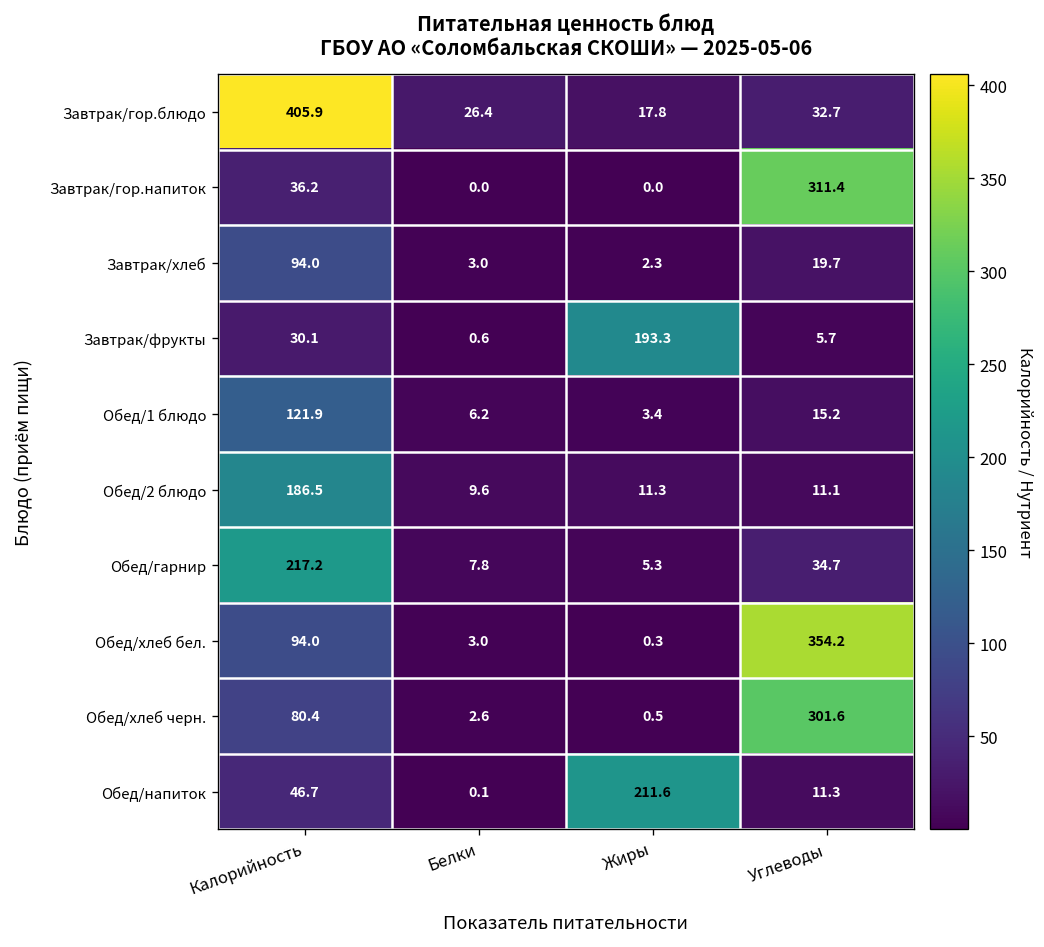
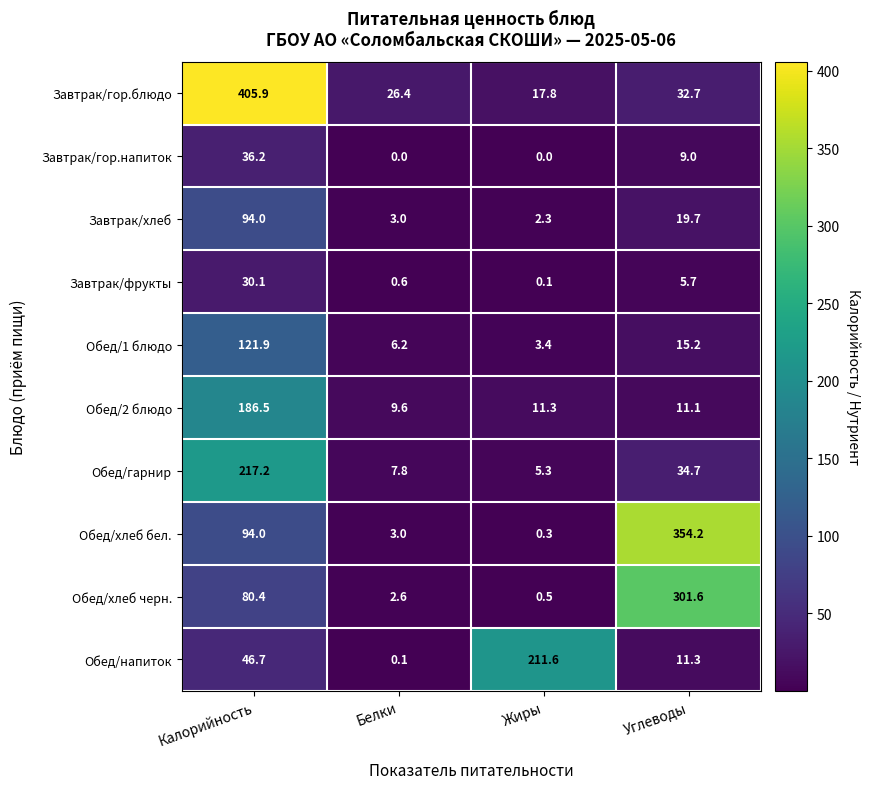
  {
    "Завтрак/гор.блюдо": {
      "Калорийность": 405.9,
      "Белки": 26.4,
      "Жиры": 17.8,
      "Углеводы": 32.7
    },
    "Завтрак/гор.напиток": {
      "Калорийность": 36.2,
      "Белки": 0.0,
      "Жиры": 0.0,
-     "Углеводы": 311.4
+     "Углеводы": 9.0
    },
    "Завтрак/хлеб": {
      "Калорийность": 94.0,
      "Белки": 3.0,
      "Жиры": 2.3,
      "Углеводы": 19.7
    },
    "Завтрак/фрукты": {
      "Калорийность": 30.1,
      "Белки": 0.6,
-     "Жиры": 193.3,
+     "Жиры": 0.1,
      "Углеводы": 5.7
    },
    "Обед/1 блюдо": {
      "Калорийность": 121.9,
      "Белки": 6.2,
      "Жиры": 3.4,
      "Углеводы": 15.2
    },
    "Обед/2 блюдо": {
      "Калорийность": 186.5,
      "Белки": 9.6,
      "Жиры": 11.3,
      "Углеводы": 11.1
    },
    "Обед/гарнир": {
      "Калорийность": 217.2,
      "Белки": 7.8,
      "Жиры": 5.3,
      "Углеводы": 34.7
    },
    "Обед/хлеб бел.": {
      "Калорийность": 94.0,
      "Белки": 3.0,
      "Жиры": 0.3,
      "Углеводы": 354.2
    },
    "Обед/хлеб черн.": {
      "Калорийность": 80.4,
      "Белки": 2.6,
      "Жиры": 0.5,
      "Углеводы": 301.6
    },
    "Обед/напиток": {
      "Калорийность": 46.7,
      "Белки": 0.1,
      "Жиры": 211.6,
      "Углеводы": 11.3
    }
  }
